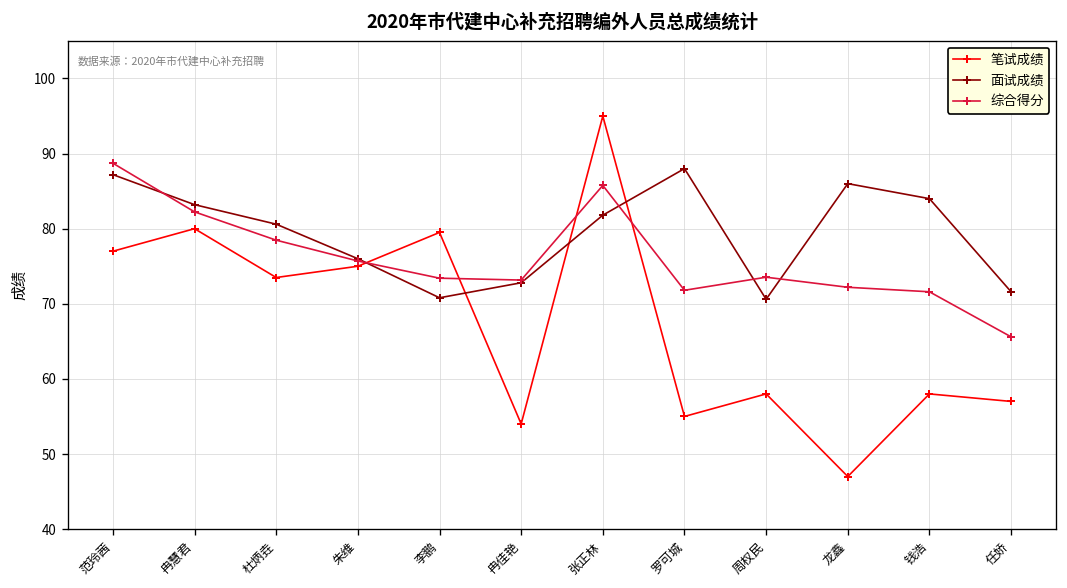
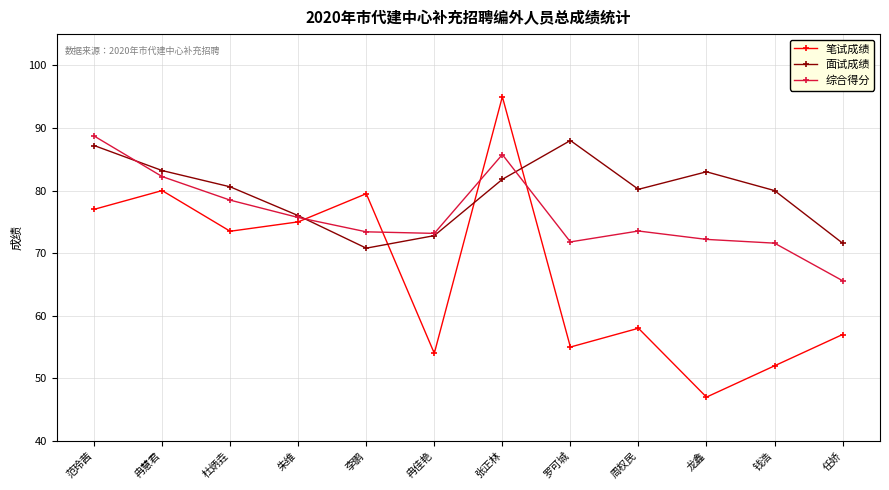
  {
    "笔试成绩": {
      "范玲茜": 77,
      "冉慧君": 80,
      "杜炳垚": 74,
      "朱维": 75,
      "李鹏": 80,
      "冉佳艳": 54,
      "张正林": 95,
      "罗可城": 55,
      "周权民": 58,
      "龙鑫": 47,
-     "钱浩": 58,
+     "钱浩": 52,
      "任娇": 57
    },
    "面试成绩": {
      "范玲茜": 87,
      "冉慧君": 83,
      "杜炳垚": 81,
      "李鹏": 71,
      "张正林": 82,
      "罗可城": 88,
-     "周权民": 71,
-     "龙鑫": 86,
-     "钱浩": 84,
+     "周权民": 80,
+     "龙鑫": 83,
+     "钱浩": 80,
      "任娇": 72
    },
    "综合得分": {
      "范玲茜": 89,
      "冉慧君": 82,
      "杜炳垚": 78,
      "李鹏": 73,
      "张正林": 86,
      "罗可城": 72,
      "周权民": 74,
      "龙鑫": 72,
      "钱浩": 72,
      "任娇": 66
    }
  }
